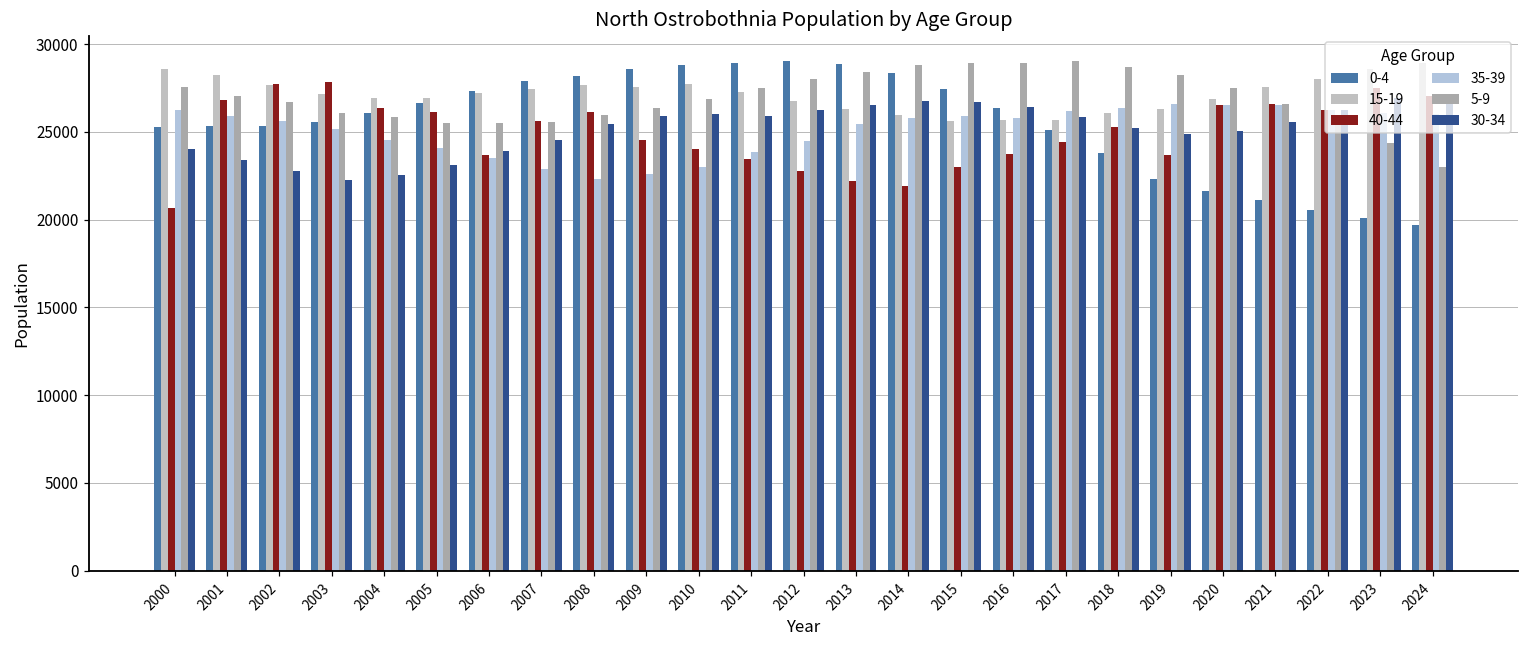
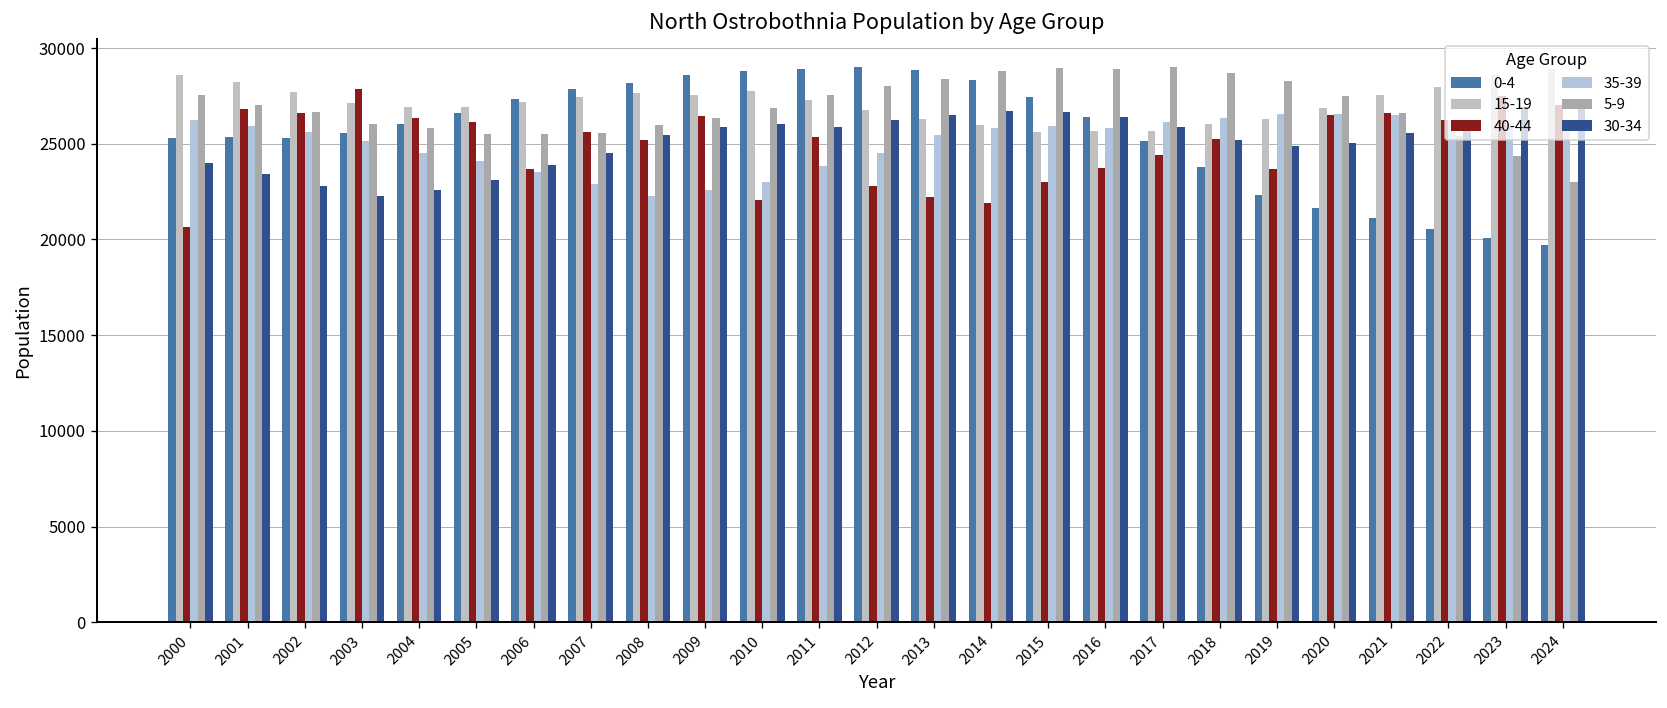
  {
    "40-44": {
      "2000": 20700,
      "2001": 26800,
-     "2002": 27700,
+     "2002": 26600,
      "2003": 27800,
      "2004": 26300,
      "2005": 26100,
      "2006": 23700,
      "2007": 25600,
-     "2008": 26100,
-     "2009": 24500,
-     "2010": 24000,
-     "2011": 23400,
+     "2008": 25200,
+     "2009": 26500,
+     "2010": 22100,
+     "2011": 25300,
      "2012": 22800,
      "2013": 22200,
      "2014": 21900,
      "2015": 23000,
      "2016": 23800,
      "2017": 24400,
      "2018": 25300,
      "2019": 23700,
      "2020": 26500,
      "2021": 26600
    }
  }
